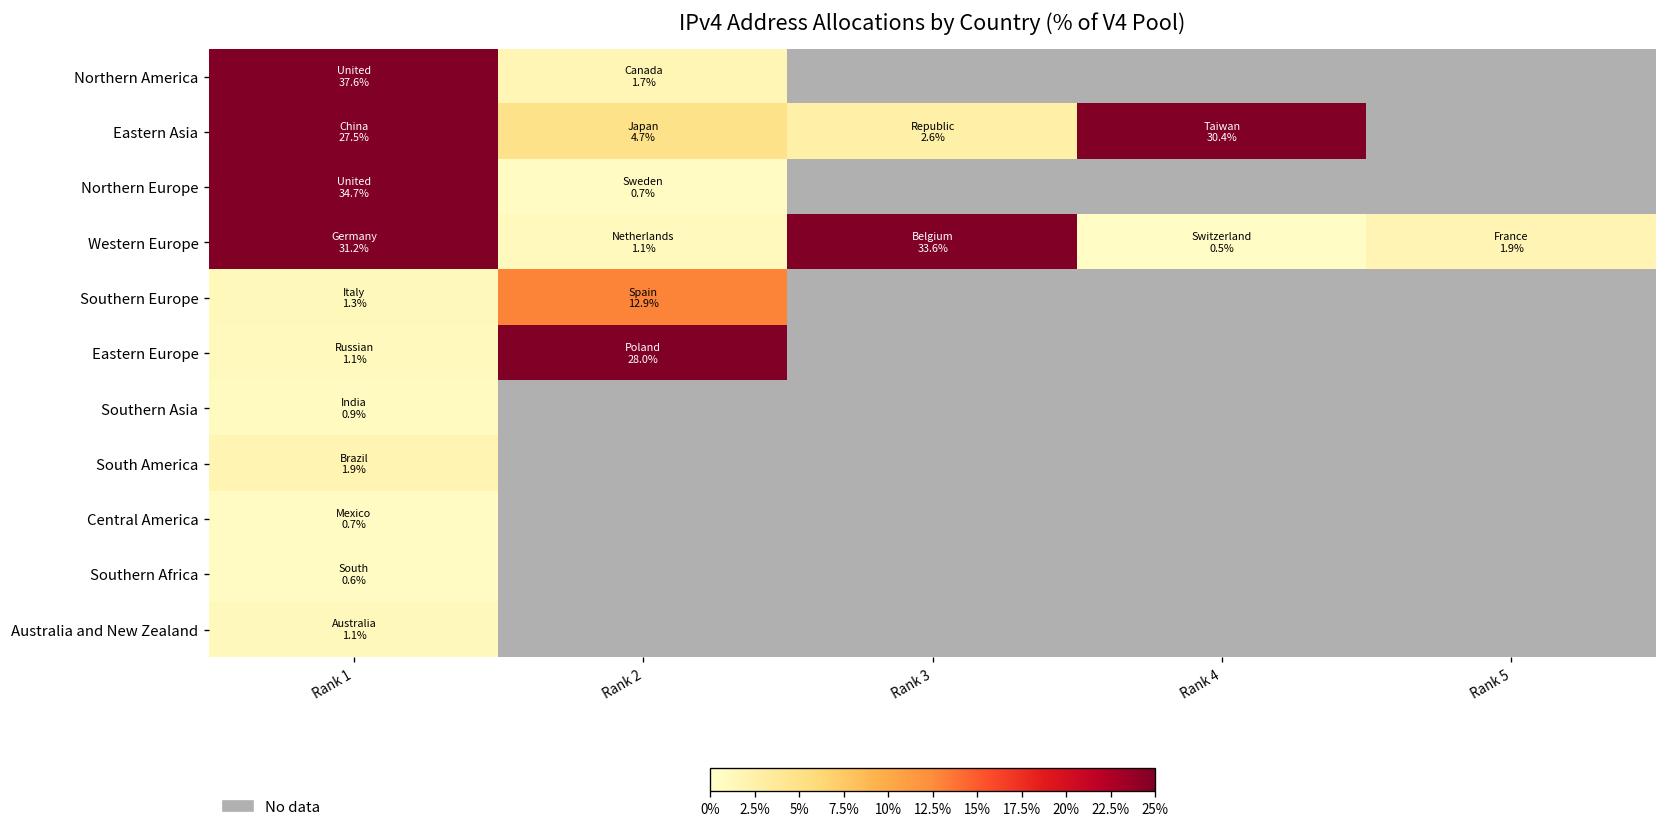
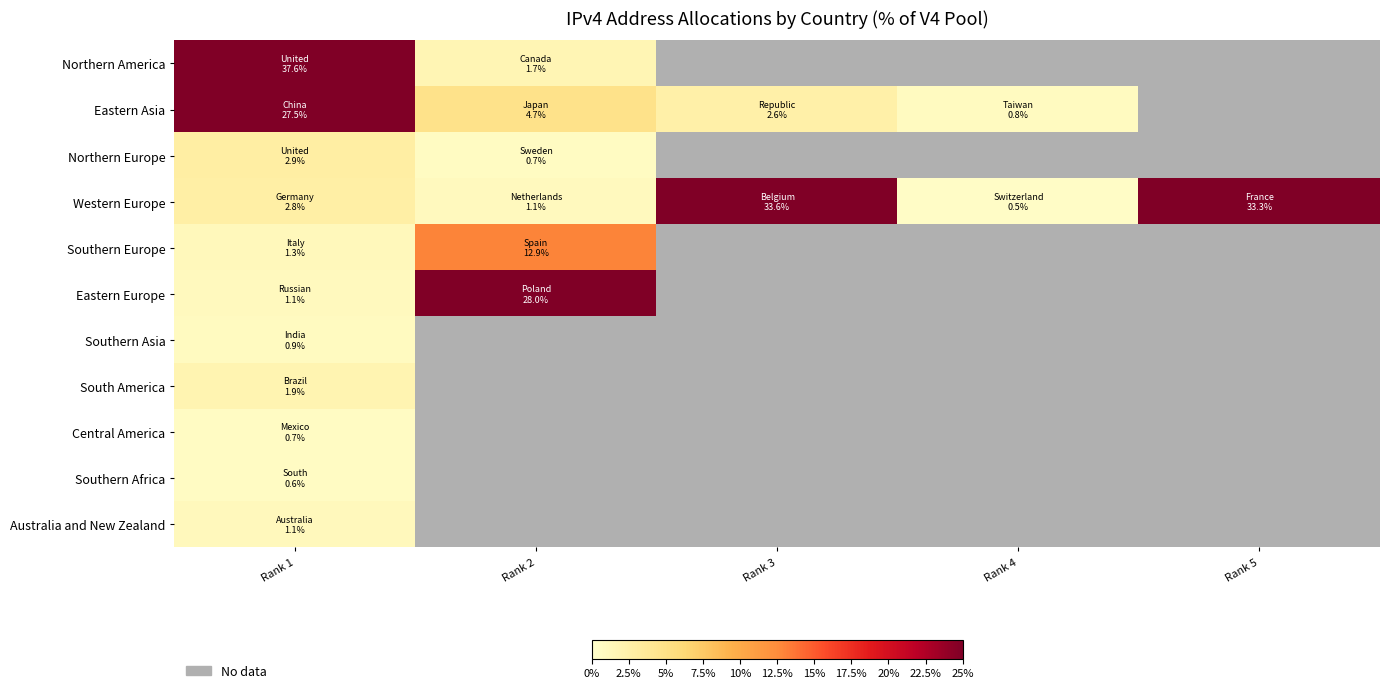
  {
    "Northern America": {
      "Rank 1": "37.6%",
      "Rank 2": "1.7%"
    },
    "Eastern Asia": {
      "Rank 1": "27.5%",
      "Rank 2": "4.7%",
      "Rank 3": "2.6%",
-     "Rank 4": "30.4%"
+     "Rank 4": "0.8%"
    },
    "Northern Europe": {
-     "Rank 1": "34.7%",
+     "Rank 1": "2.9%",
      "Rank 2": "0.7%"
    },
    "Western Europe": {
-     "Rank 1": "31.2%",
+     "Rank 1": "2.8%",
      "Rank 2": "1.1%",
      "Rank 3": "33.6%",
      "Rank 4": "0.5%",
-     "Rank 5": "1.9%"
+     "Rank 5": "33.3%"
    },
    "Southern Europe": {
      "Rank 1": "1.3%",
      "Rank 2": "12.9%"
    },
    "Eastern Europe": {
      "Rank 1": "1.1%",
      "Rank 2": "28.0%"
    },
    "Southern Asia": {
      "Rank 1": "0.9%"
    },
    "South America": {
      "Rank 1": "1.9%"
    },
    "Central America": {
      "Rank 1": "0.7%"
    },
    "Southern Africa": {
      "Rank 1": "0.6%"
    },
    "Australia and New Zealand": {
      "Rank 1": "1.1%"
    }
  }
